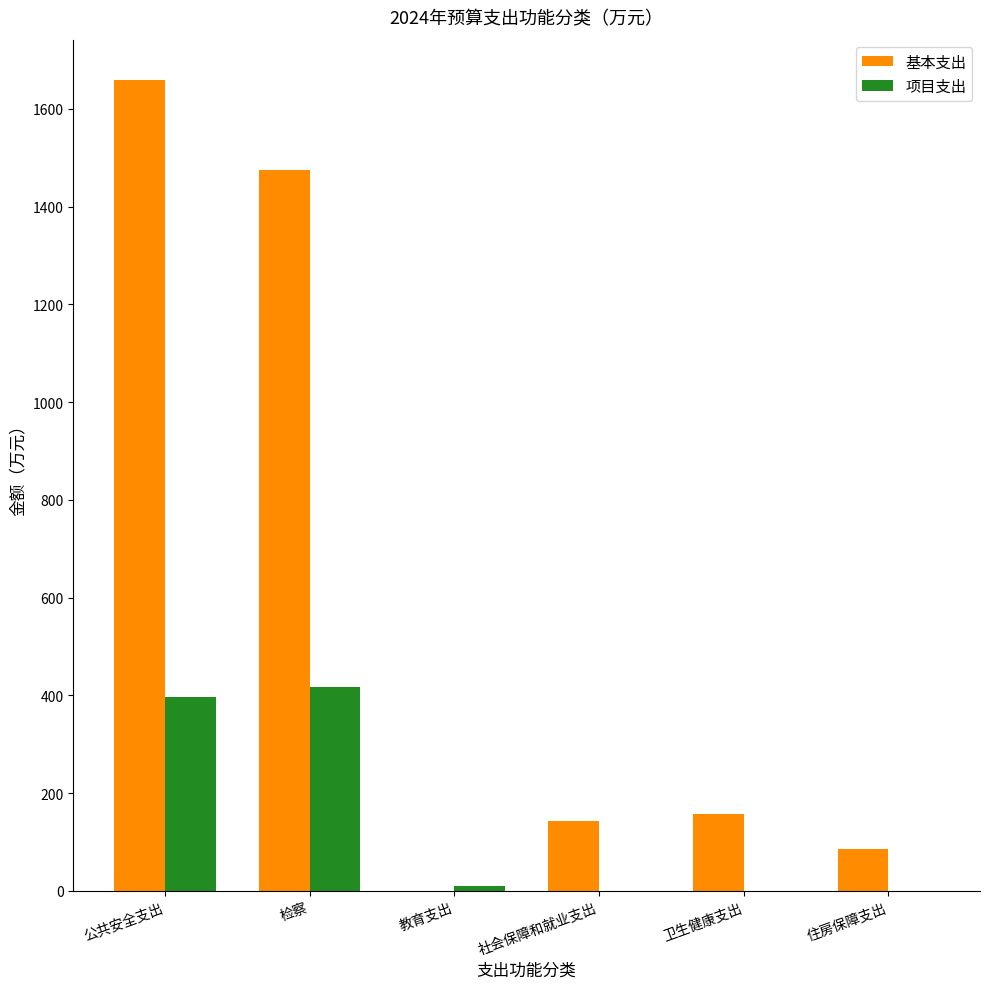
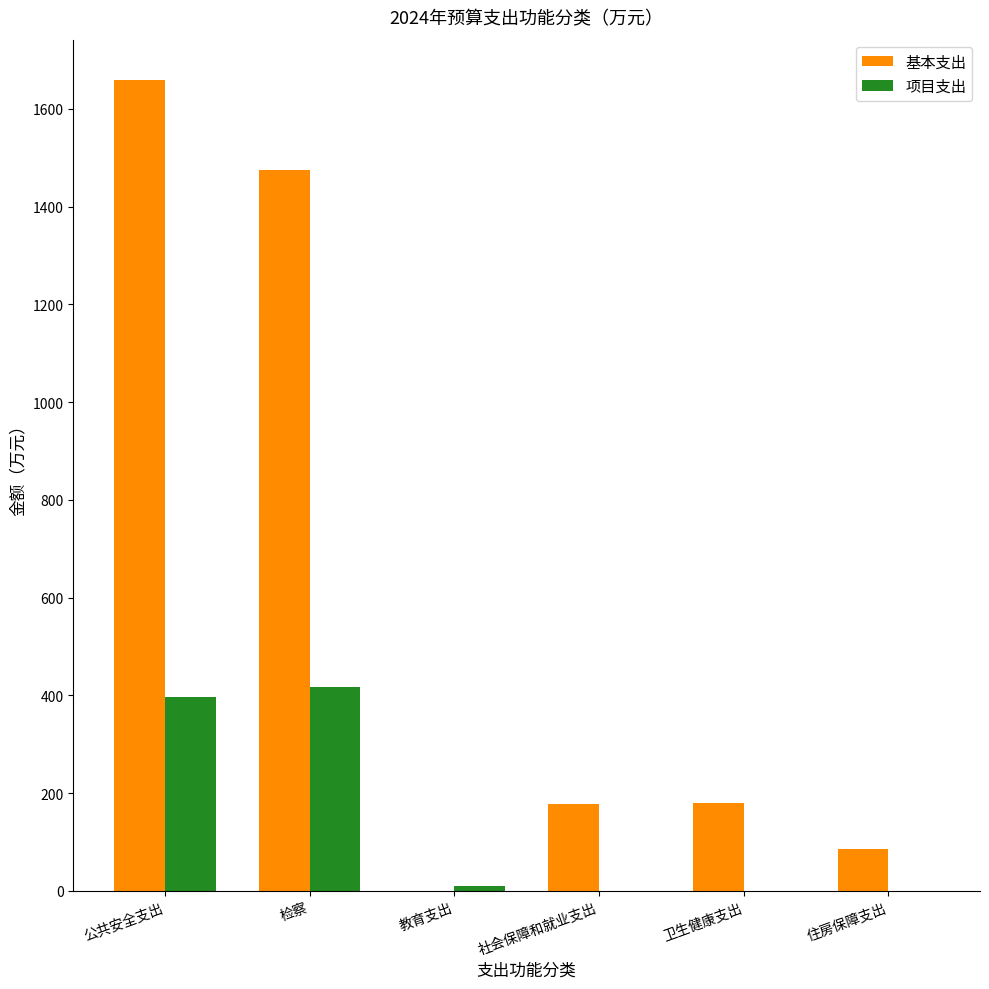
  {
    "基本支出": {
      "公共安全支出": 1660,
      "检察": 1470,
      "教育支出": 0,
-     "社会保障和就业支出": 140,
-     "卫生健康支出": 160,
+     "社会保障和就业支出": 180,
+     "卫生健康支出": 180,
      "住房保障支出": 90
    },
    "项目支出": {
      "公共安全支出": 400,
      "检察": 420,
      "教育支出": 10,
      "社会保障和就业支出": 0,
      "卫生健康支出": 0,
      "住房保障支出": 0
    }
  }
